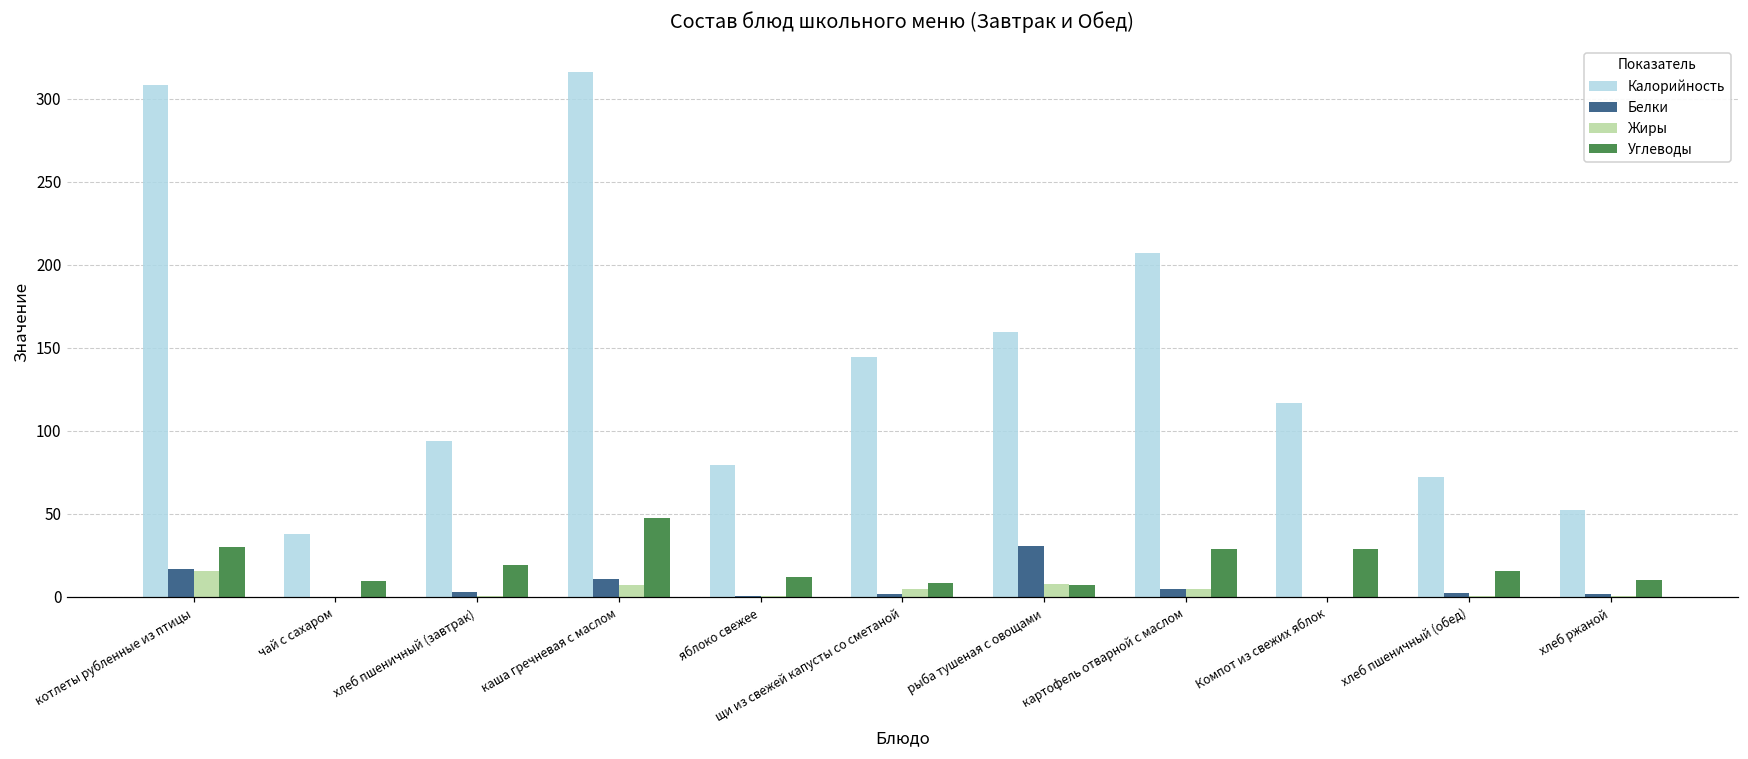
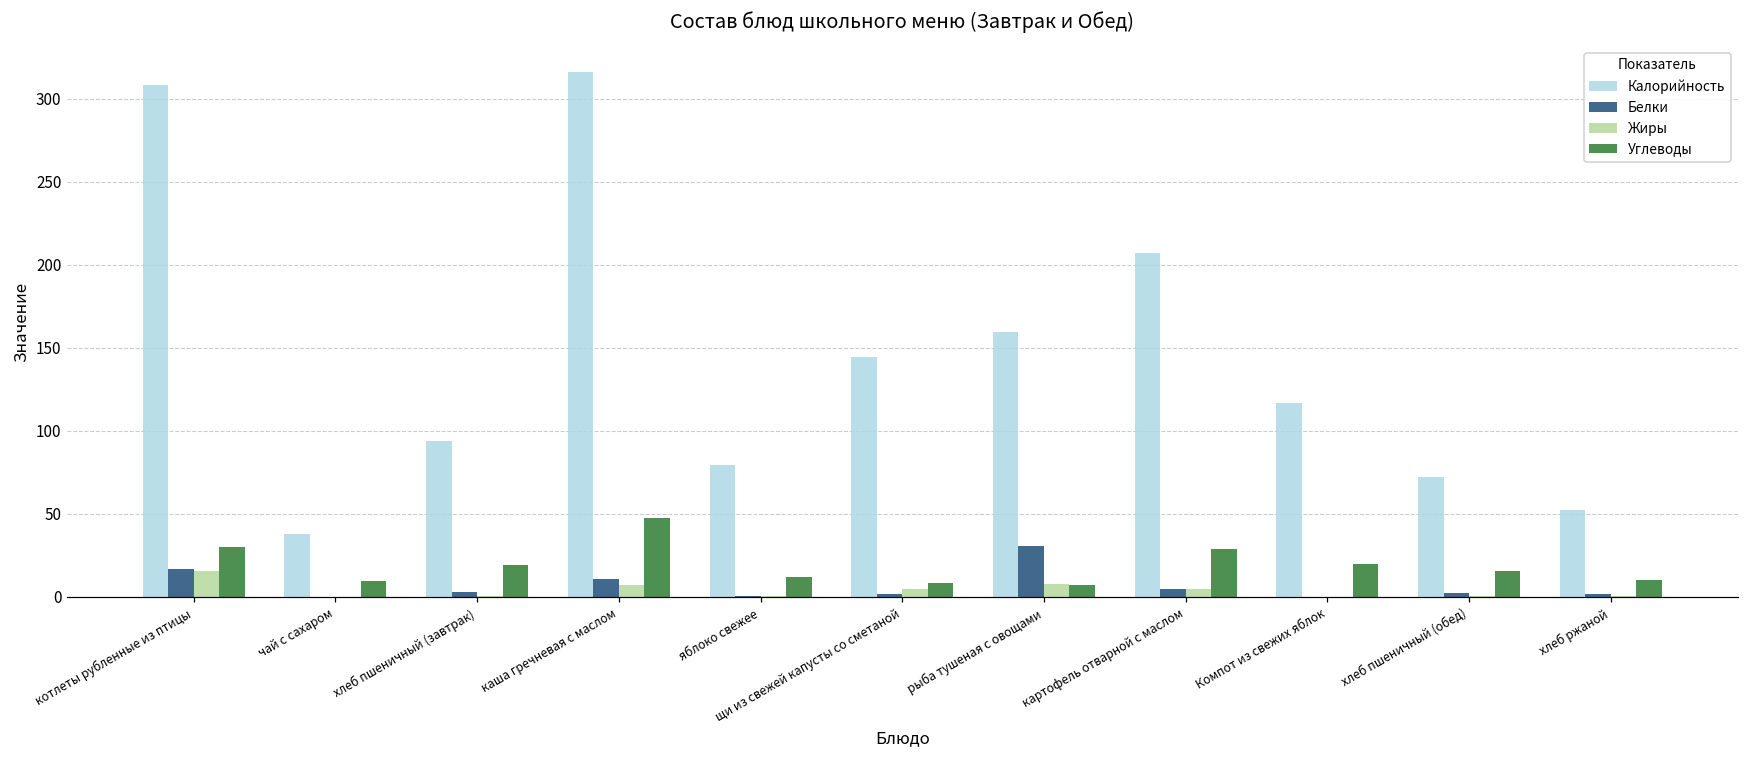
  {
    "Калорийность": {
      "котлеты рубленные из птицы": 309,
      "чай с сахаром": 38,
      "хлеб пшеничный (завтрак)": 94,
      "каша гречневая с маслом": 316,
      "яблоко свежее": 80,
      "щи из свежей капусты со сметаной": 145,
      "рыба тушеная с овощами": 160,
      "картофель отварной с маслом": 207,
      "Компот из свежих яблок": 117,
      "хлеб пшеничный (обед)": 72,
      "хлеб ржаной": 52
    },
    "Белки": {
      "котлеты рубленные из птицы": 17,
      "хлеб пшеничный (завтрак)": 3,
      "каша гречневая с маслом": 11,
      "щи из свежей капусты со сметаной": 2,
      "рыба тушеная с овощами": 31,
      "картофель отварной с маслом": 5,
      "хлеб пшеничный (обед)": 3,
      "хлеб ржаной": 2
    },
    "Жиры": {
      "котлеты рубленные из птицы": 15,
      "каша гречневая с маслом": 7,
      "щи из свежей капусты со сметаной": 5,
      "рыба тушеная с овощами": 8,
      "картофель отварной с маслом": 5,
      "Компот из свежих яблок": 0
    },
    "Углеводы": {
      "котлеты рубленные из птицы": 30,
      "чай с сахаром": 9,
      "хлеб пшеничный (завтрак)": 19,
      "каша гречневая с маслом": 48,
      "яблоко свежее": 12,
      "щи из свежей капусты со сметаной": 8,
      "рыба тушеная с овощами": 7,
      "картофель отварной с маслом": 29,
-     "Компот из свежих яблок": 29,
+     "Компот из свежих яблок": 20,
      "хлеб пшеничный (обед)": 15,
      "хлеб ржаной": 10
    }
  }
